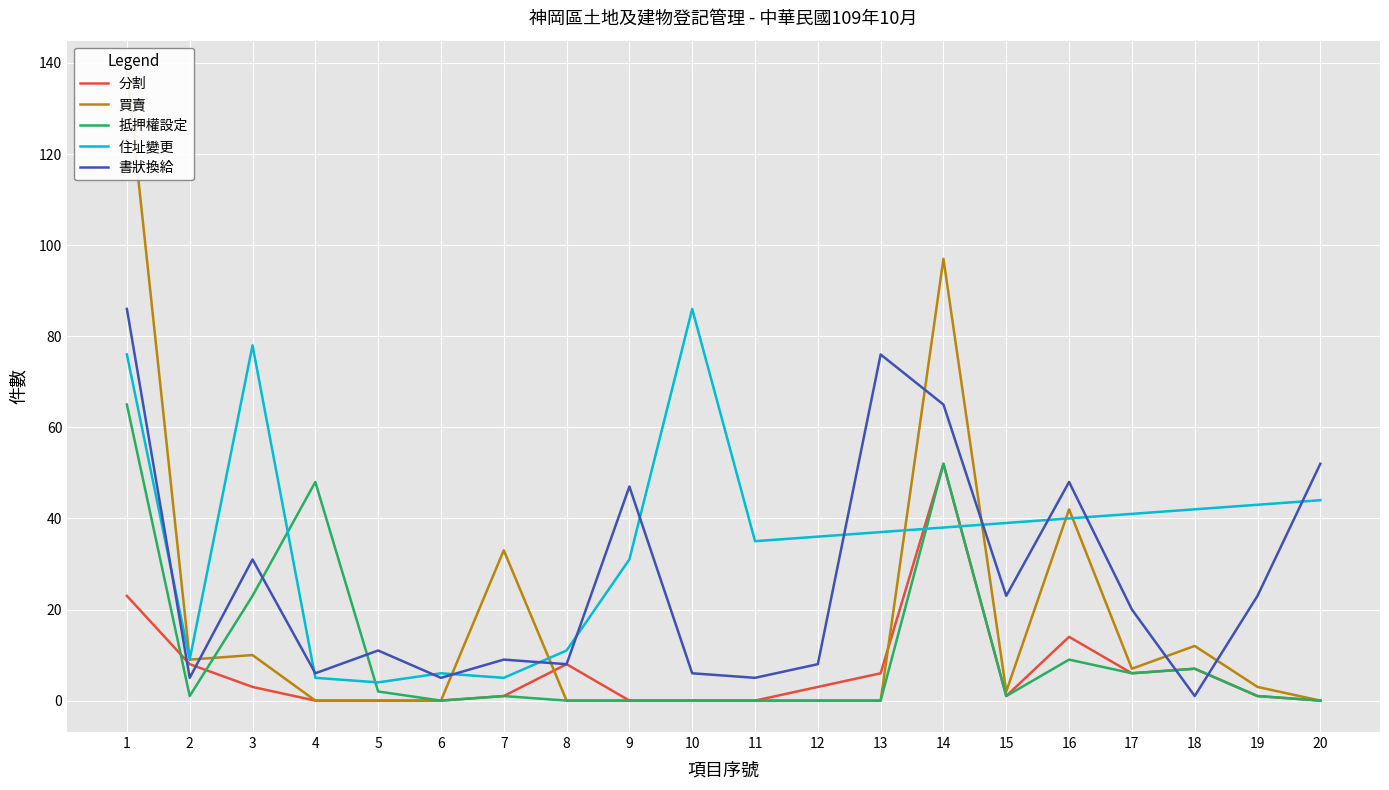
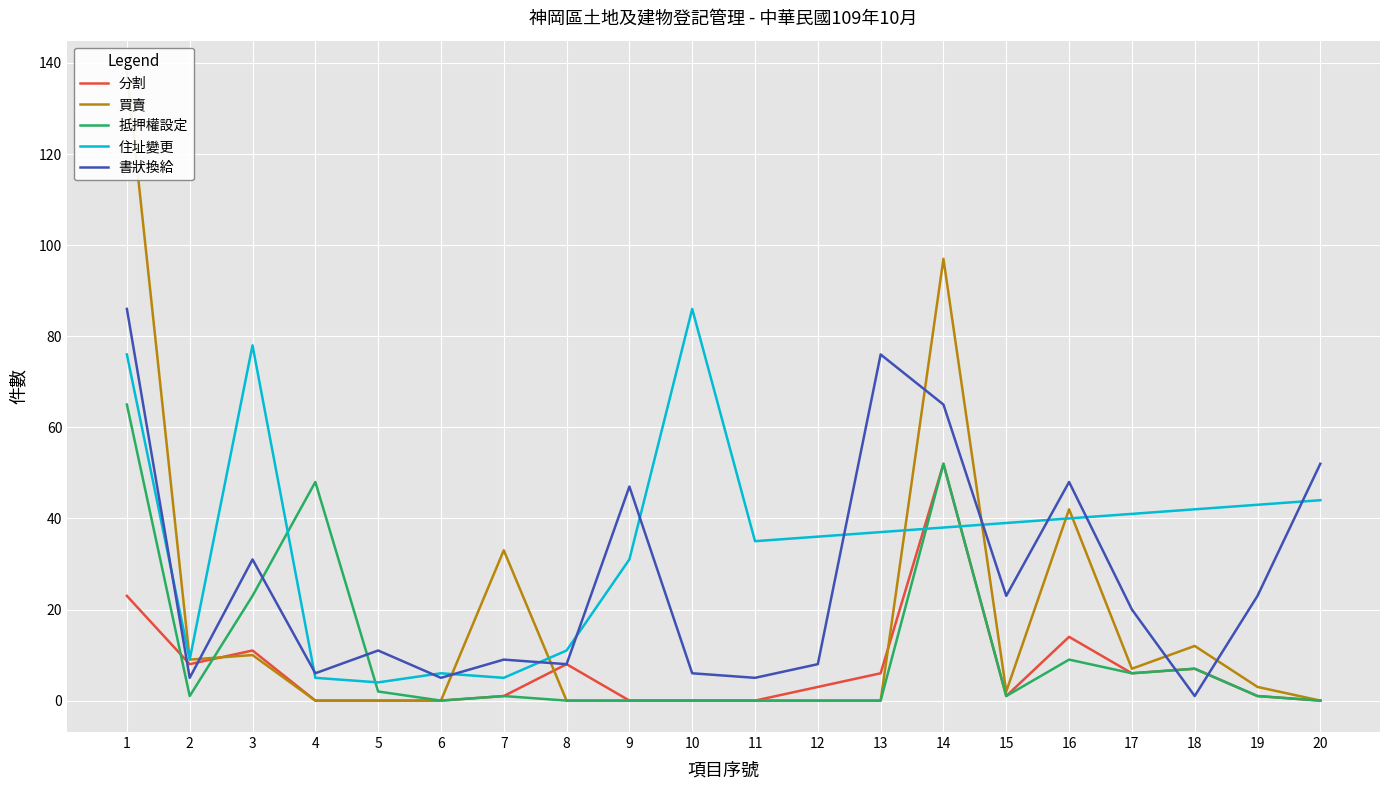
  {
    "分割": {
      "1": 23,
      "2": 8,
-     "3": 3,
+     "3": 11,
      "12": 3,
      "13": 6,
      "16": 14
    },
    "買賣": {
      "3": 10,
      "7": 33,
      "14": 97,
      "15": 2,
      "16": 42,
      "17": 7,
      "18": 12,
      "19": 3
    },
    "抵押權設定": {
      "1": 65,
      "2": 1,
      "3": 23,
      "4": 48,
      "5": 2,
      "16": 9
    },
    "住址變更": {
      "1": 76,
      "3": 78,
      "4": 5,
      "5": 4,
      "6": 6,
      "7": 5,
      "8": 11,
      "9": 31,
      "10": 86,
      "11": 35,
      "12": 36,
      "13": 37,
      "14": 38,
      "15": 39,
      "16": 40,
      "17": 41,
      "18": 42,
      "19": 43,
      "20": 44
    },
    "書狀換給": {
      "1": 86,
      "2": 5,
      "3": 31,
      "4": 6,
      "5": 11,
      "6": 5,
      "7": 9,
      "9": 47,
      "10": 6,
      "11": 5,
      "12": 8,
      "13": 76,
      "14": 65,
      "15": 23,
      "16": 48,
      "17": 20,
      "18": 1,
      "19": 23,
      "20": 52
    }
  }
